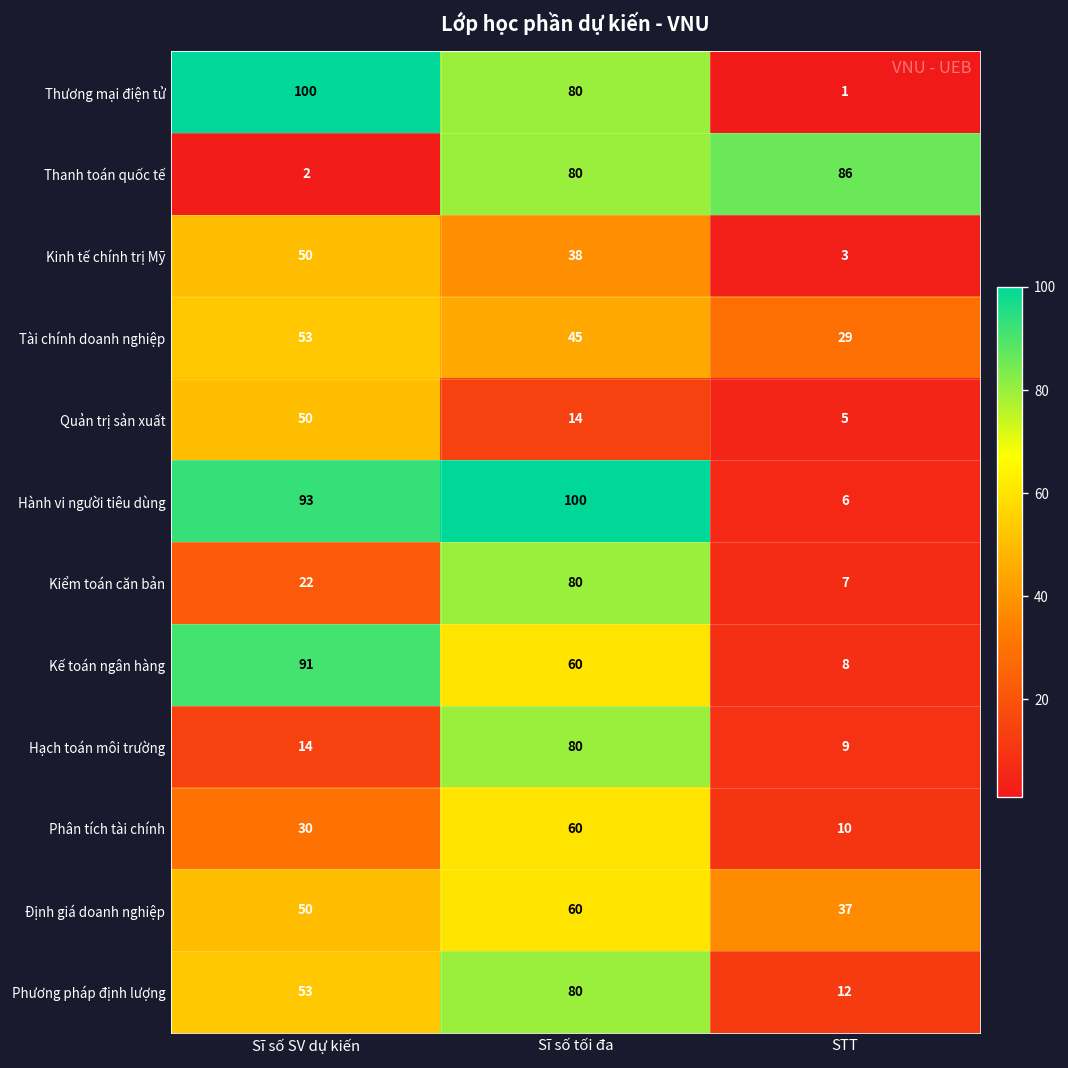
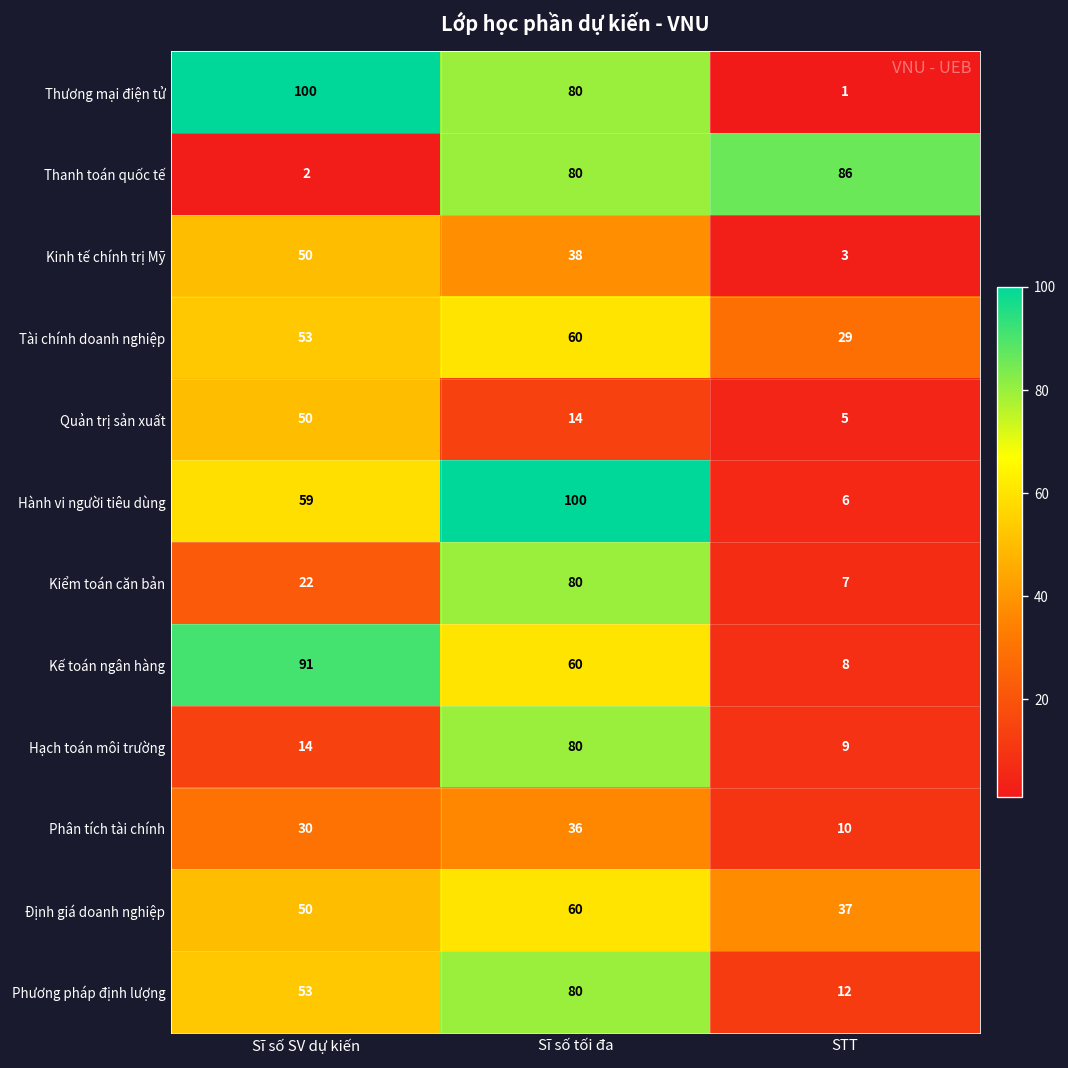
  {
    "Thương mại điện tử": {
      "Sĩ số SV dự kiến": 100,
      "Sĩ số tối đa": 80
    },
    "Thanh toán quốc tế": {
      "Sĩ số SV dự kiến": 2,
      "Sĩ số tối đa": 80,
      "STT": 86
    },
    "Kinh tế chính trị Mỹ": {
      "Sĩ số SV dự kiến": 50,
      "Sĩ số tối đa": 38,
      "STT": 3
    },
    "Tài chính doanh nghiệp": {
      "Sĩ số SV dự kiến": 53,
-     "Sĩ số tối đa": 45,
+     "Sĩ số tối đa": 60,
      "STT": 29
    },
    "Quản trị sản xuất": {
      "Sĩ số SV dự kiến": 50,
      "Sĩ số tối đa": 14,
      "STT": 5
    },
    "Hành vi người tiêu dùng": {
-     "Sĩ số SV dự kiến": 93,
+     "Sĩ số SV dự kiến": 59,
      "Sĩ số tối đa": 100,
      "STT": 6
    },
    "Kiểm toán căn bản": {
      "Sĩ số SV dự kiến": 22,
      "Sĩ số tối đa": 80,
      "STT": 7
    },
    "Kế toán ngân hàng": {
      "Sĩ số SV dự kiến": 91,
      "Sĩ số tối đa": 60,
      "STT": 8
    },
    "Hạch toán môi trường": {
      "Sĩ số SV dự kiến": 14,
      "Sĩ số tối đa": 80,
      "STT": 9
    },
    "Phân tích tài chính": {
      "Sĩ số SV dự kiến": 30,
-     "Sĩ số tối đa": 60,
+     "Sĩ số tối đa": 36,
      "STT": 10
    },
    "Định giá doanh nghiệp": {
      "Sĩ số SV dự kiến": 50,
      "Sĩ số tối đa": 60,
      "STT": 37
    },
    "Phương pháp định lượng": {
      "Sĩ số SV dự kiến": 53,
      "Sĩ số tối đa": 80,
      "STT": 12
    }
  }
